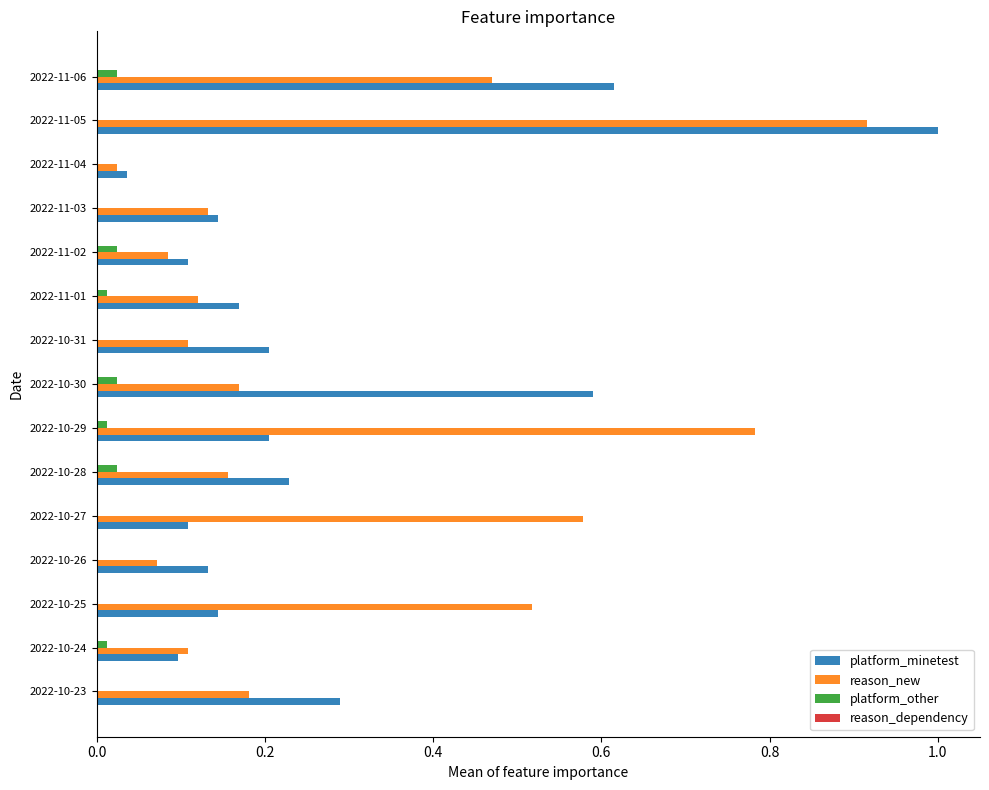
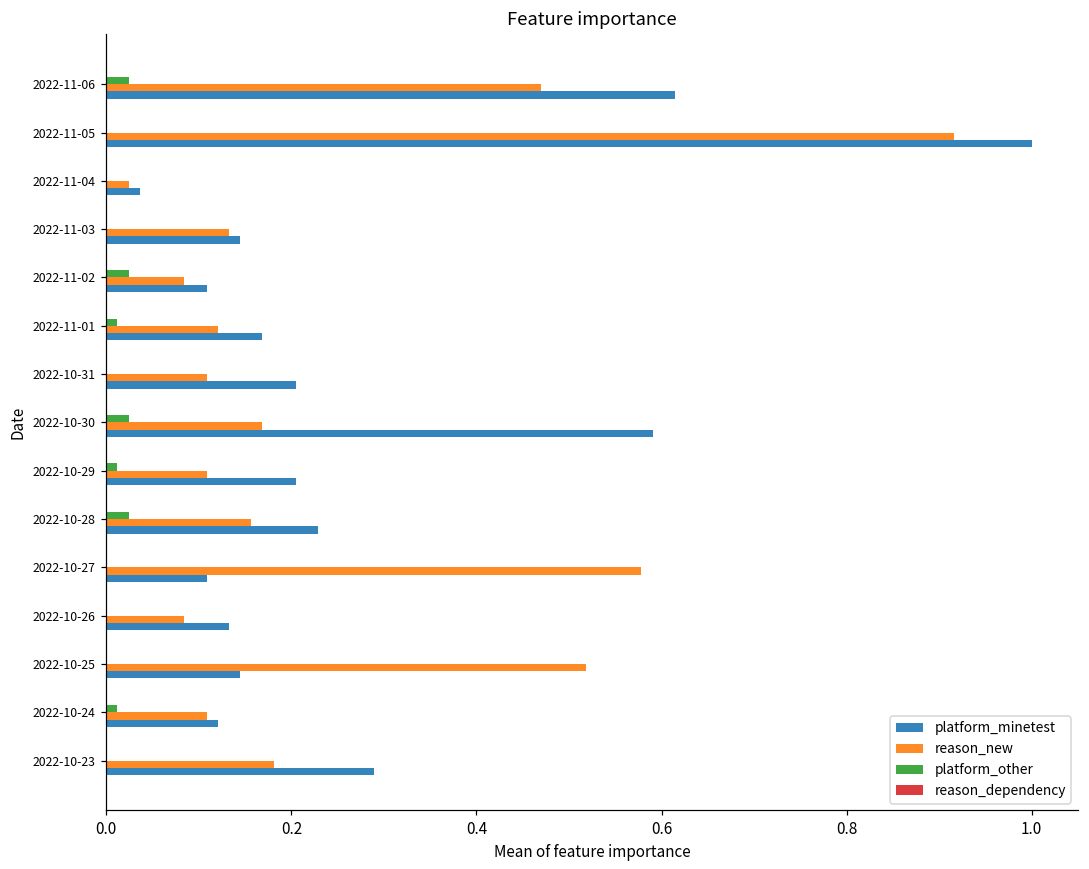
  {
    "platform_minetest": {
      "2022-11-06": 0.61,
      "2022-11-05": 1.00,
      "2022-11-04": 0.04,
      "2022-11-03": 0.14,
      "2022-11-02": 0.11,
      "2022-11-01": 0.17,
      "2022-10-31": 0.20,
      "2022-10-30": 0.59,
      "2022-10-29": 0.20,
      "2022-10-28": 0.23,
      "2022-10-27": 0.11,
      "2022-10-26": 0.13,
      "2022-10-25": 0.14,
-     "2022-10-24": 0.10,
+     "2022-10-24": 0.12,
      "2022-10-23": 0.29
    },
    "reason_new": {
      "2022-11-06": 0.47,
      "2022-11-05": 0.92,
      "2022-11-04": 0.02,
      "2022-11-03": 0.13,
      "2022-11-02": 0.08,
      "2022-11-01": 0.12,
      "2022-10-31": 0.11,
      "2022-10-30": 0.17,
-     "2022-10-29": 0.78,
+     "2022-10-29": 0.11,
      "2022-10-28": 0.16,
      "2022-10-27": 0.58,
-     "2022-10-26": 0.07,
+     "2022-10-26": 0.08,
      "2022-10-25": 0.52,
      "2022-10-24": 0.11,
      "2022-10-23": 0.18
    },
    "platform_other": {
      "2022-11-06": 0.02,
      "2022-11-05": 0.00,
      "2022-11-04": 0.00,
      "2022-11-03": 0.00,
      "2022-11-02": 0.02,
      "2022-11-01": 0.01,
      "2022-10-31": 0.00,
      "2022-10-30": 0.02,
      "2022-10-29": 0.01,
      "2022-10-28": 0.02,
      "2022-10-27": 0.00,
      "2022-10-26": 0.00,
      "2022-10-25": 0.00,
      "2022-10-24": 0.01,
      "2022-10-23": 0.00
    },
    "reason_dependency": {
      "2022-11-06": 0.00,
      "2022-11-05": 0.00,
      "2022-11-04": 0.00,
      "2022-11-03": 0.00,
      "2022-11-02": 0.00,
      "2022-11-01": 0.00,
      "2022-10-31": 0.00,
      "2022-10-30": 0.00,
      "2022-10-29": 0.00,
      "2022-10-28": 0.00,
      "2022-10-27": 0.00,
      "2022-10-26": 0.00,
      "2022-10-25": 0.00,
      "2022-10-24": 0.00,
      "2022-10-23": 0.00
    }
  }
